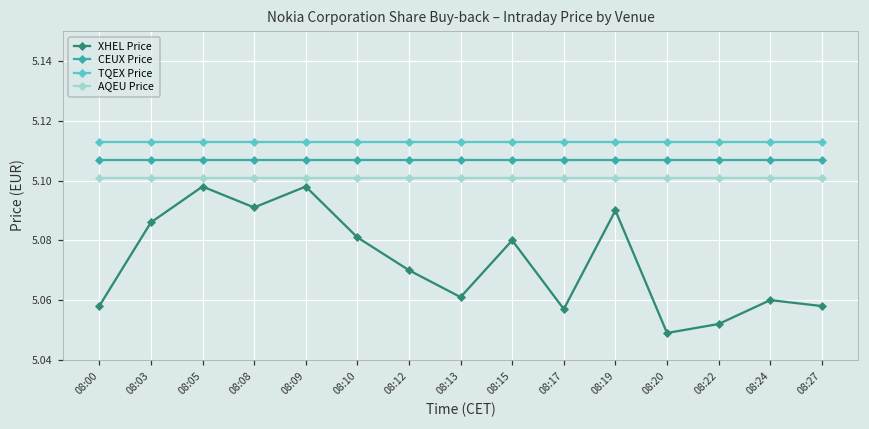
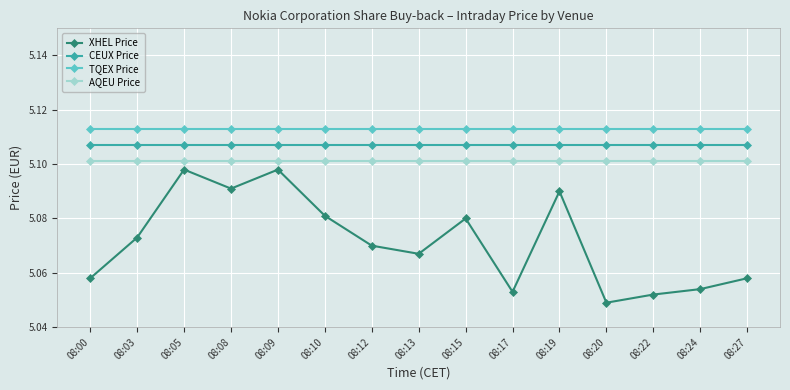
  {
    "XHEL Price": {
      "08:00": 5.058,
-     "08:03": 5.086,
+     "08:03": 5.073,
      "08:05": 5.098,
      "08:08": 5.091,
      "08:09": 5.098,
      "08:10": 5.081,
      "08:12": 5.070,
-     "08:13": 5.061,
+     "08:13": 5.067,
      "08:15": 5.080,
-     "08:17": 5.057,
+     "08:17": 5.053,
      "08:19": 5.090,
      "08:20": 5.049,
      "08:22": 5.052,
-     "08:24": 5.060,
+     "08:24": 5.054,
      "08:27": 5.058
    },
    "AQEU Price": {
      "08:00": 5.101,
      "08:03": 5.101,
      "08:05": 5.101,
      "08:08": 5.101,
      "08:09": 5.101,
      "08:10": 5.101,
      "08:12": 5.101,
      "08:13": 5.101,
      "08:15": 5.101,
      "08:17": 5.101,
      "08:19": 5.101,
      "08:20": 5.101,
      "08:22": 5.101,
      "08:24": 5.101,
      "08:27": 5.101
    }
  }
